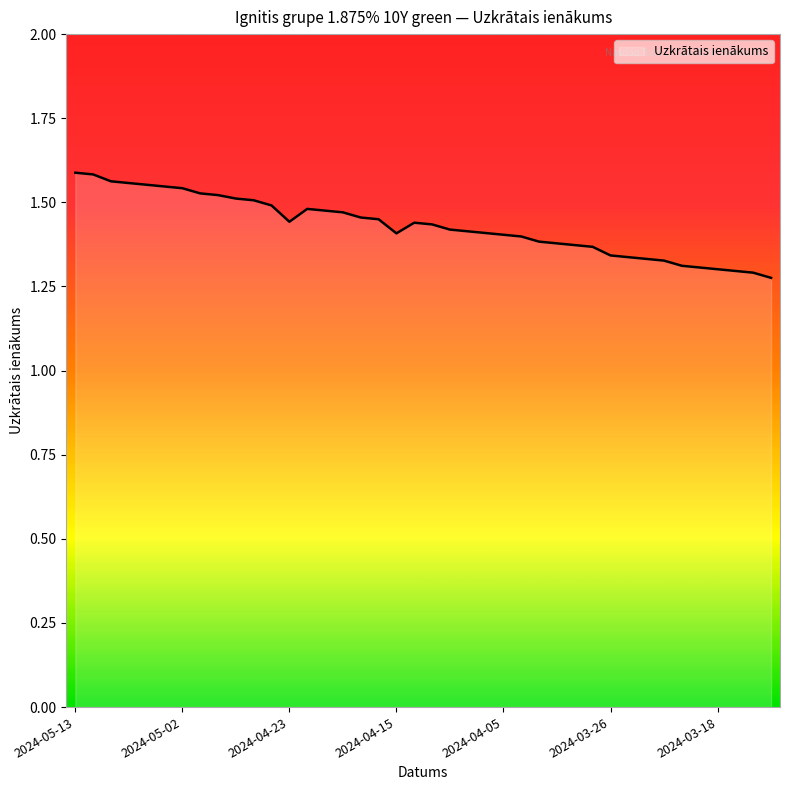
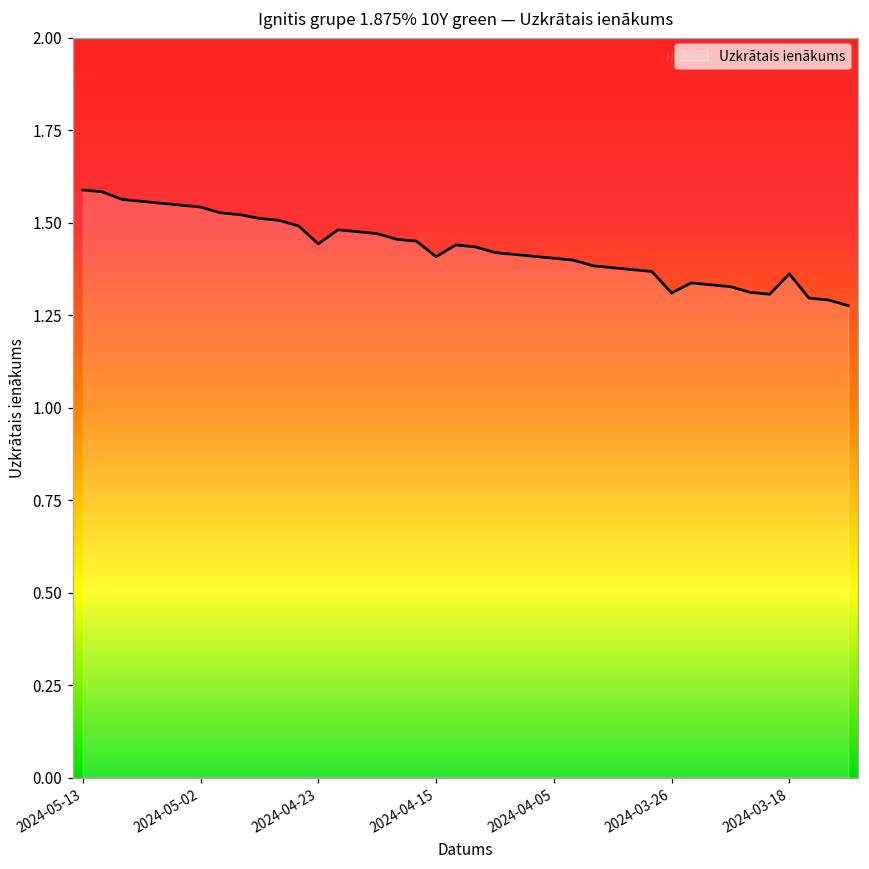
  {
    "2024-05-13": 1.59,
    "2024-05-02": 1.54,
    "2024-04-23": 1.44,
    "2024-04-15": 1.41,
    "2024-04-05": 1.40,
-   "2024-03-26": 1.34,
-   "2024-03-18": 1.30
+   "2024-03-26": 1.31,
+   "2024-03-18": 1.36
  }
